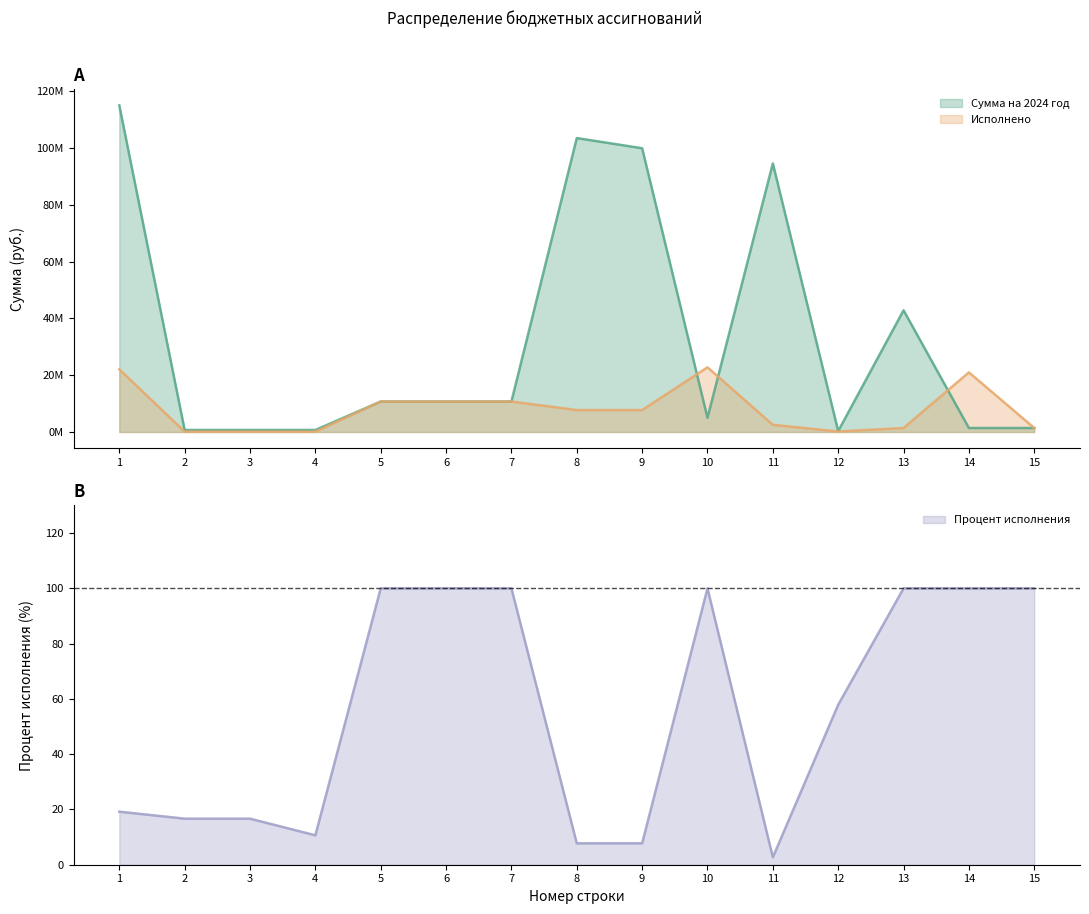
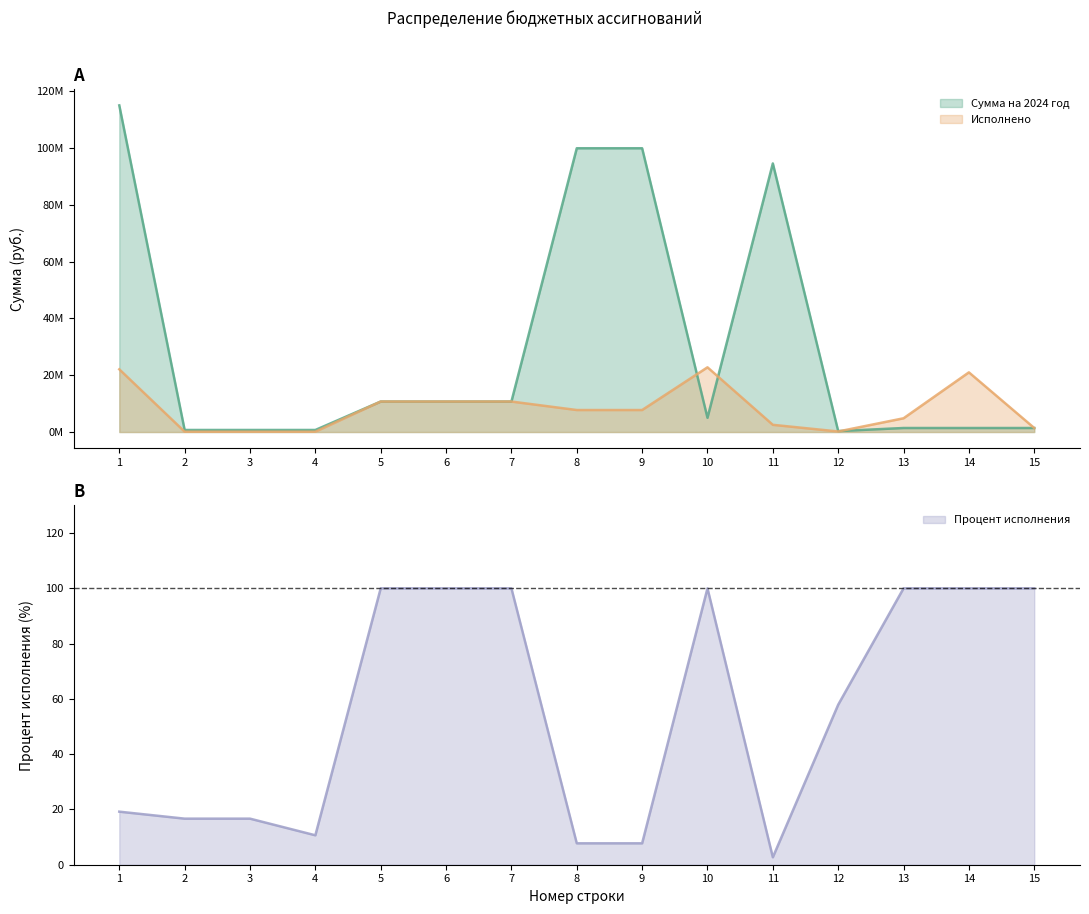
  {
    "A": {
      "Сумма на 2024 год": {
        "1": 115000000,
-       "8": 103000000,
+       "8": 100000000,
        "9": 100000000,
        "10": 5000000,
        "11": 95000000,
-       "13": 43000000,
+       "13": 1000000,
        "14": 1000000
      },
      "Исполнено": {
        "1": 22000000,
        "8": 8000000,
        "9": 8000000,
        "10": 23000000,
        "11": 3000000,
-       "13": 1000000,
+       "13": 5000000,
        "14": 21000000
      }
    },
    "B": {
      "1": 19,
      "2": 17,
      "3": 17,
      "4": 11,
      "5": 100,
      "6": 100,
      "7": 100,
      "8": 8,
      "9": 8,
      "10": 100,
      "11": 3,
      "12": 58,
      "13": 100,
      "14": 100,
      "15": 100
    }
  }
